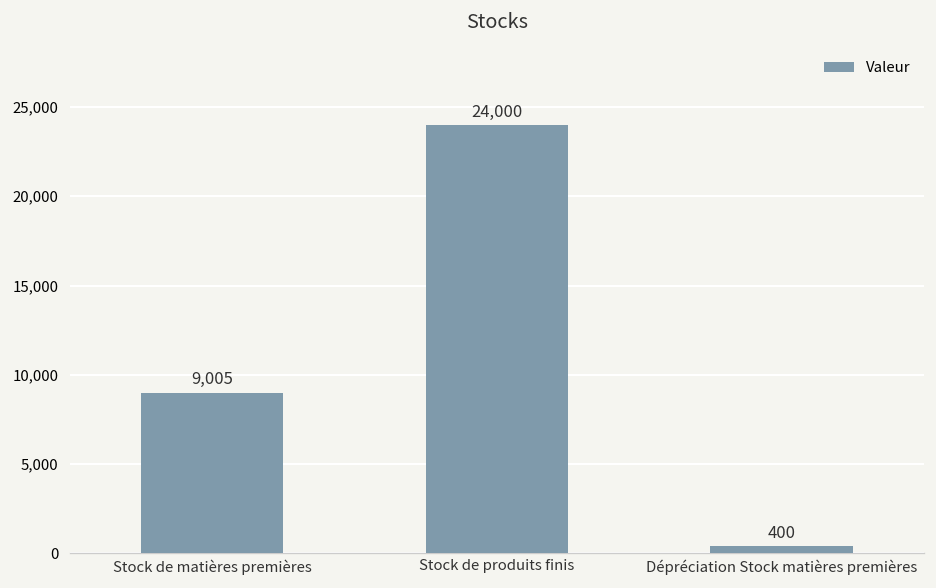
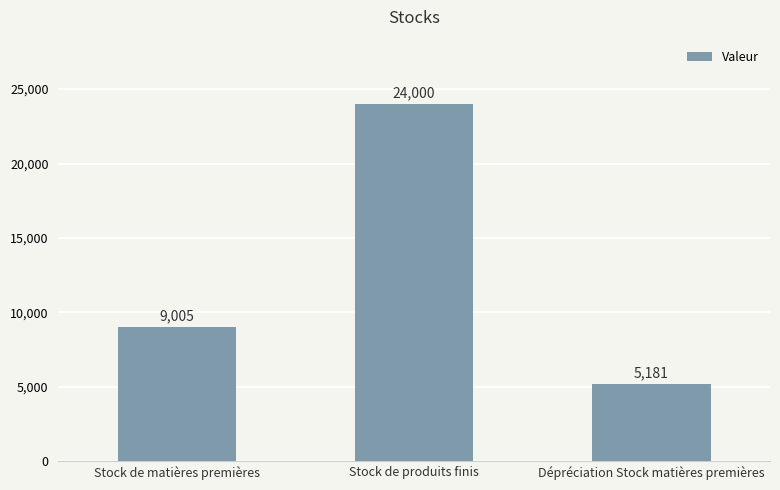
  {
    "Stock de matières premières": "9,005",
    "Stock de produits finis": "24,000",
-   "Dépréciation Stock matières premières": "400"
+   "Dépréciation Stock matières premières": "5,181"
  }
